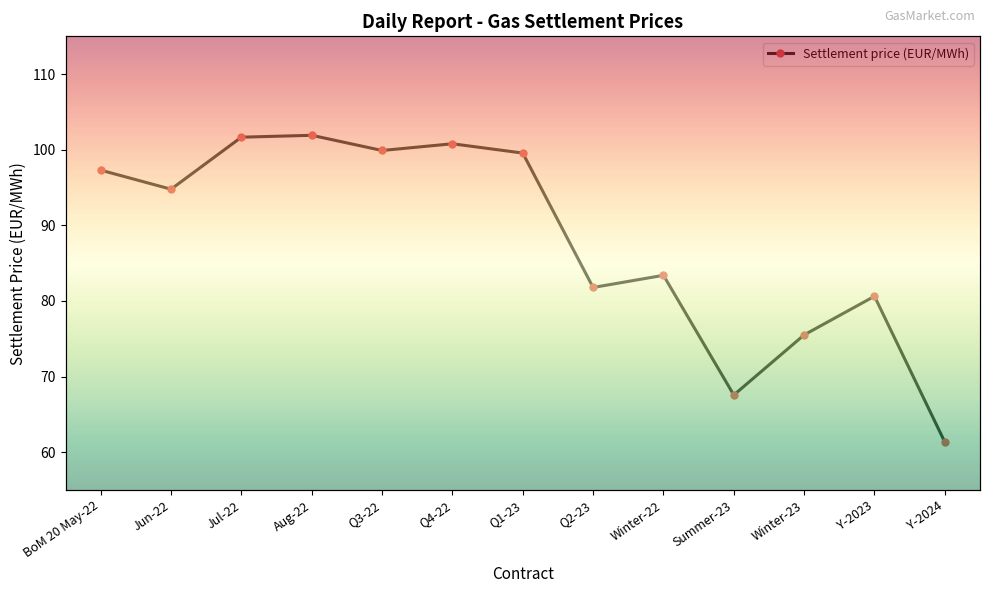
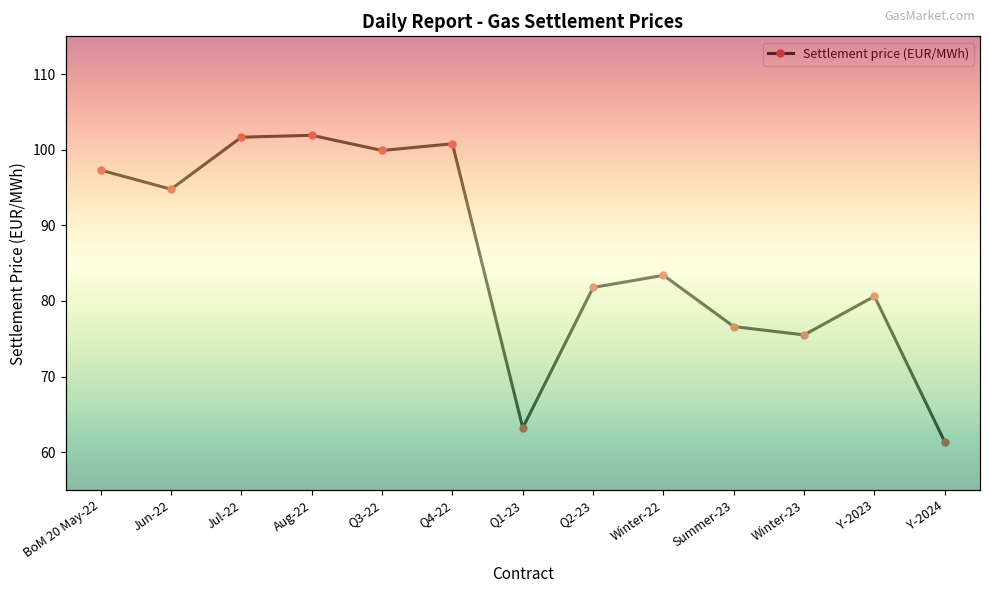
  {
    "BoM 20 May-22": 97,
    "Jun-22": 95,
    "Jul-22": 102,
    "Aug-22": 102,
    "Q3-22": 100,
    "Q4-22": 101,
-   "Q1-23": 100,
+   "Q1-23": 63,
    "Q2-23": 82,
    "Winter-22": 83,
-   "Summer-23": 68,
+   "Summer-23": 77,
    "Winter-23": 76,
    "Y-2023": 81,
    "Y-2024": 61
  }
